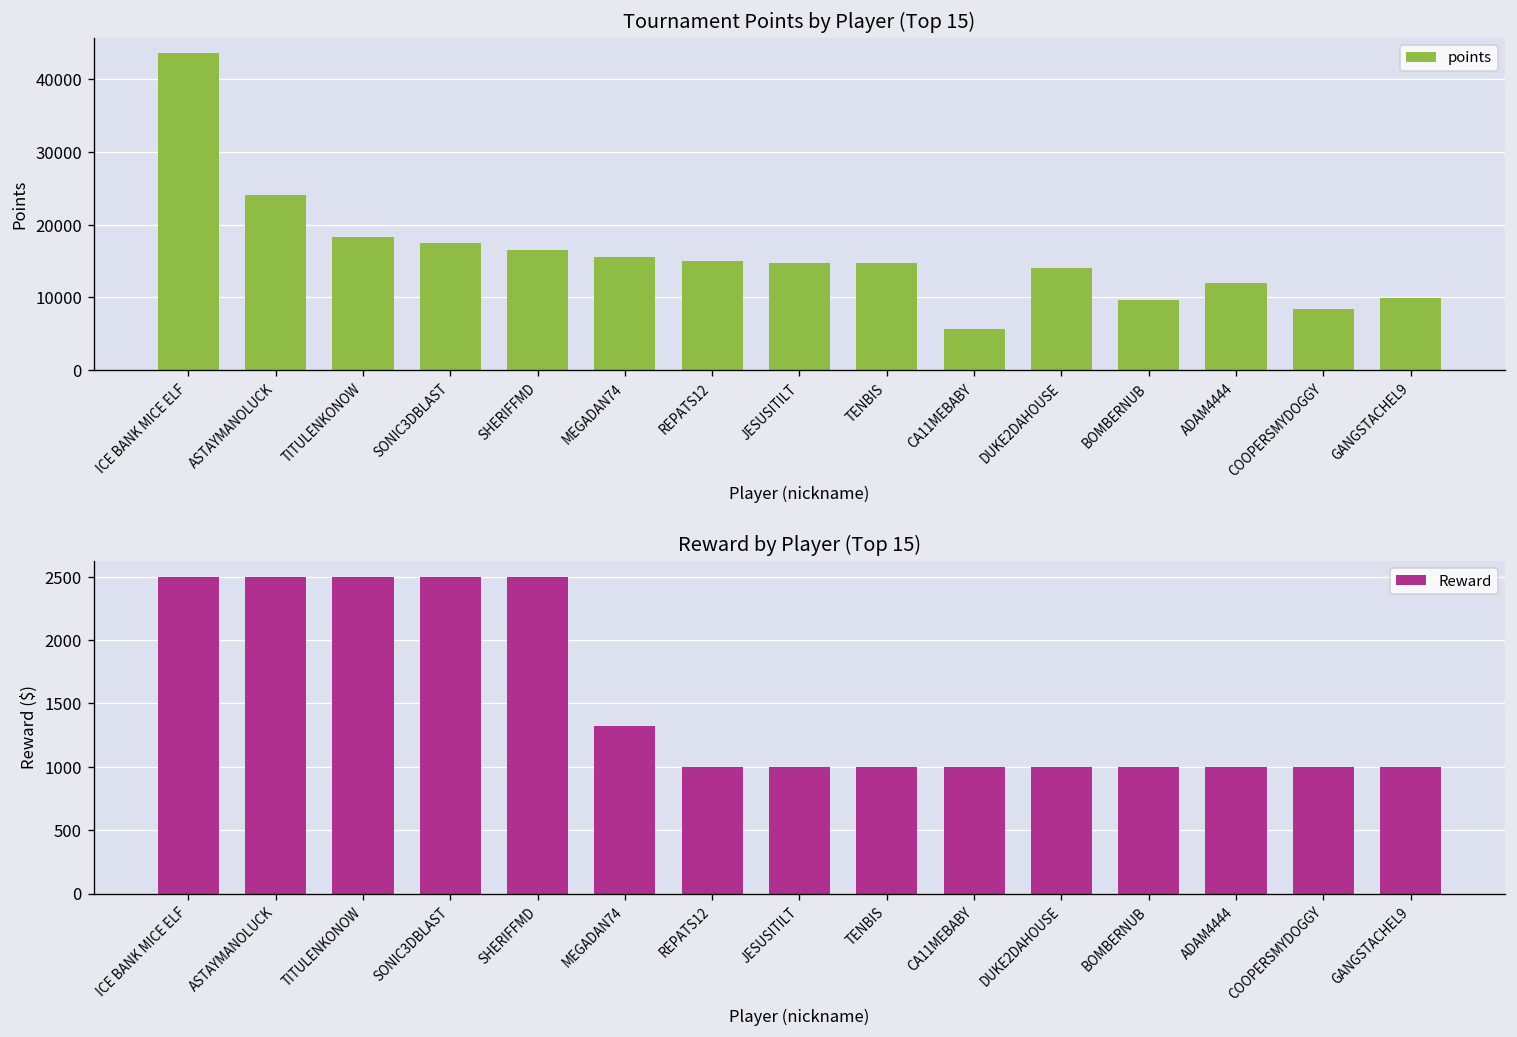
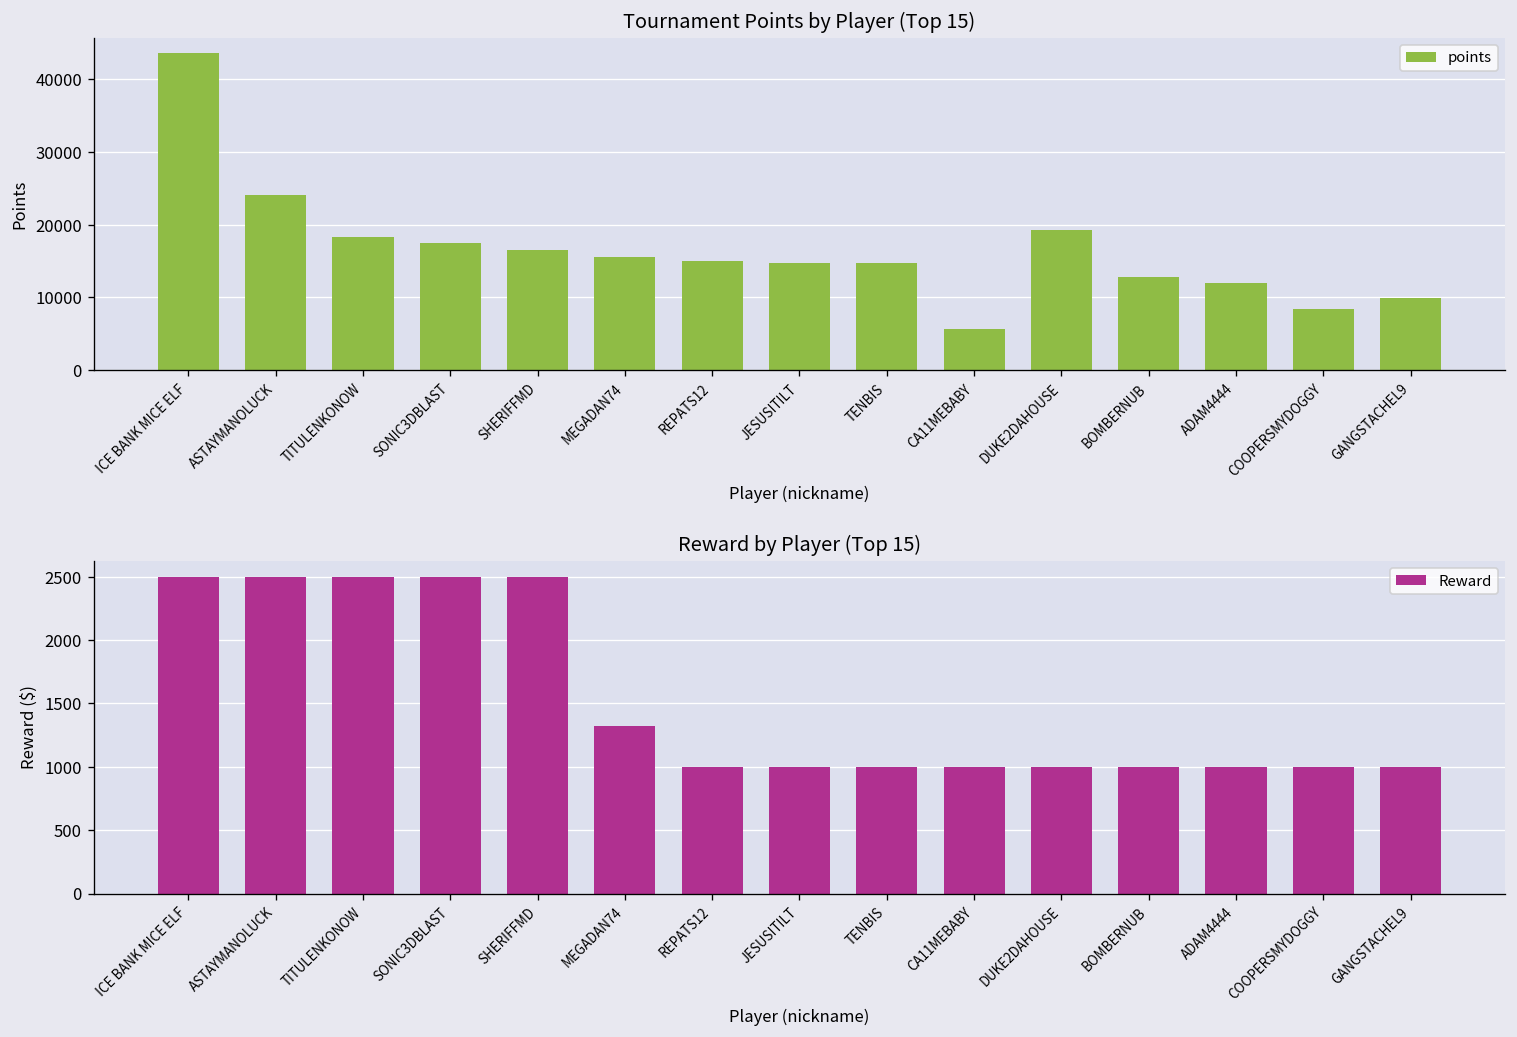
  {
    "Tournament Points by Player (Top 15)": {
      "ICE BANK MICE ELF": 44000,
      "ASTAYMANOLUCK": 24000,
      "TITULENKONOW": 18000,
      "SONIC3DBLAST": 17000,
      "SHERIFFMD": 16000,
      "MEGADAN74": 16000,
      "REPATS12": 15000,
      "JESUSITILT": 15000,
      "TENBIS": 15000,
      "CA11MEBABY": 6000,
-     "DUKE2DAHOUSE": 14000,
-     "BOMBERNUB": 10000,
+     "DUKE2DAHOUSE": 19000,
+     "BOMBERNUB": 13000,
      "ADAM4444": 12000,
      "COOPERSMYDOGGY": 8000,
      "GANGSTACHEL9": 10000
    },
    "Reward by Player (Top 15)": {
      "ICE BANK MICE ELF": 2500,
      "ASTAYMANOLUCK": 2500,
      "TITULENKONOW": 2500,
      "SONIC3DBLAST": 2500,
      "SHERIFFMD": 2500,
      "MEGADAN74": 1320,
      "REPATS12": 1000,
      "JESUSITILT": 1000,
      "TENBIS": 1000,
      "CA11MEBABY": 1000,
      "DUKE2DAHOUSE": 1000,
      "BOMBERNUB": 1000,
      "ADAM4444": 1000,
      "COOPERSMYDOGGY": 1000,
      "GANGSTACHEL9": 1000
    }
  }
